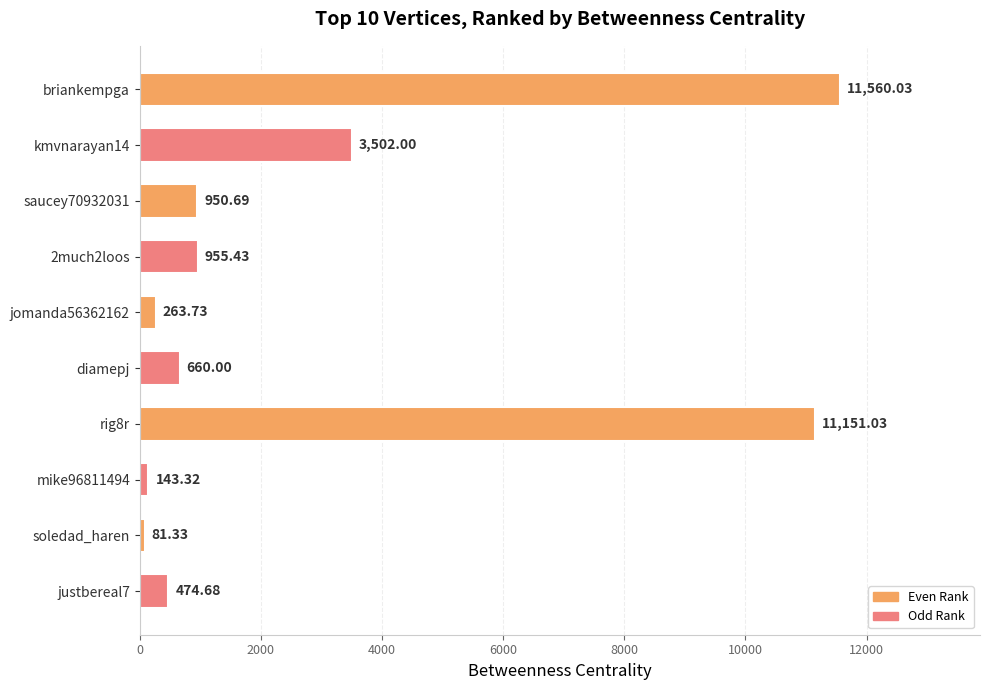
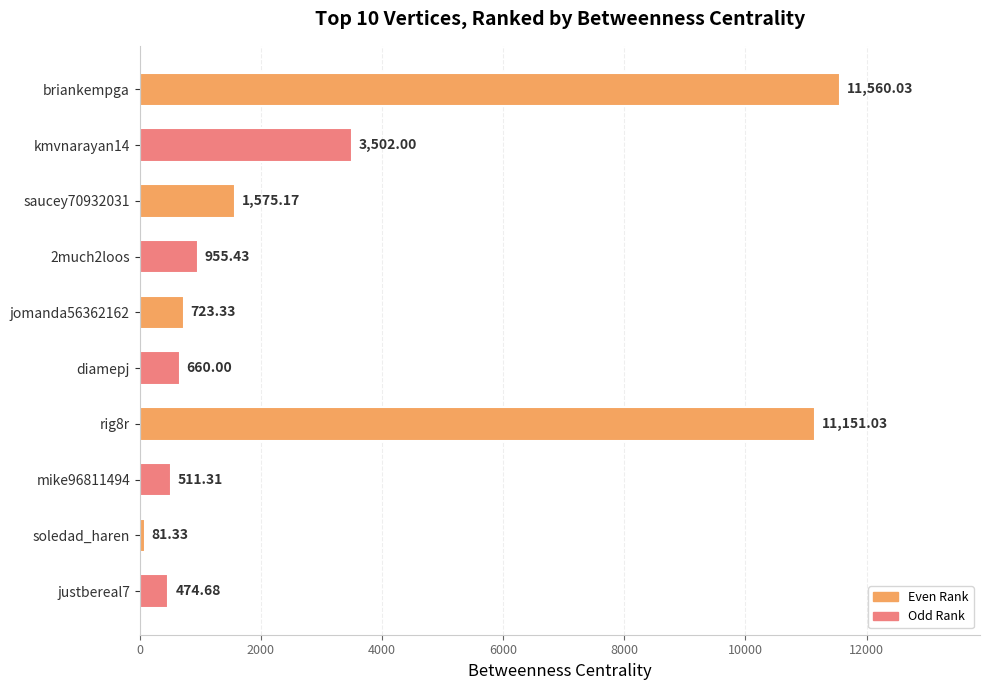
  {
    "briankempga": "11,560.03",
    "kmvnarayan14": "3,502.00",
-   "saucey70932031": "950.69",
+   "saucey70932031": "1,575.17",
    "2much2loos": "955.43",
-   "jomanda56362162": "263.73",
+   "jomanda56362162": "723.33",
    "diamepj": "660.00",
    "rig8r": "11,151.03",
-   "mike96811494": "143.32",
+   "mike96811494": "511.31",
    "soledad_haren": "81.33",
    "justbereal7": "474.68"
  }
